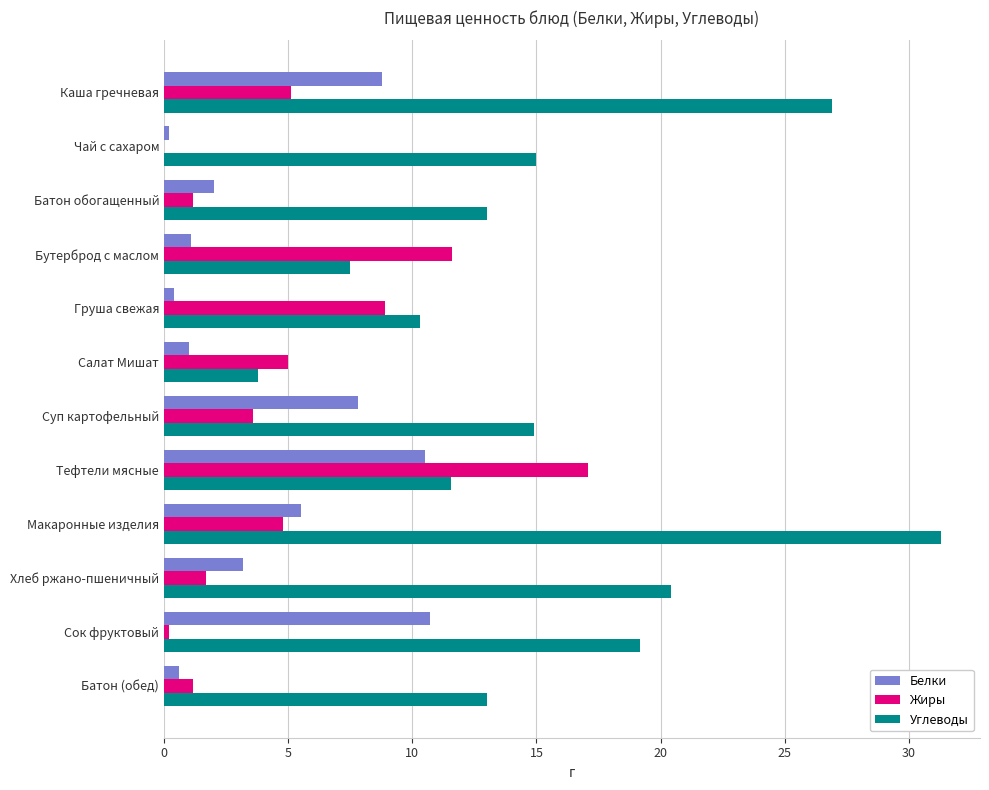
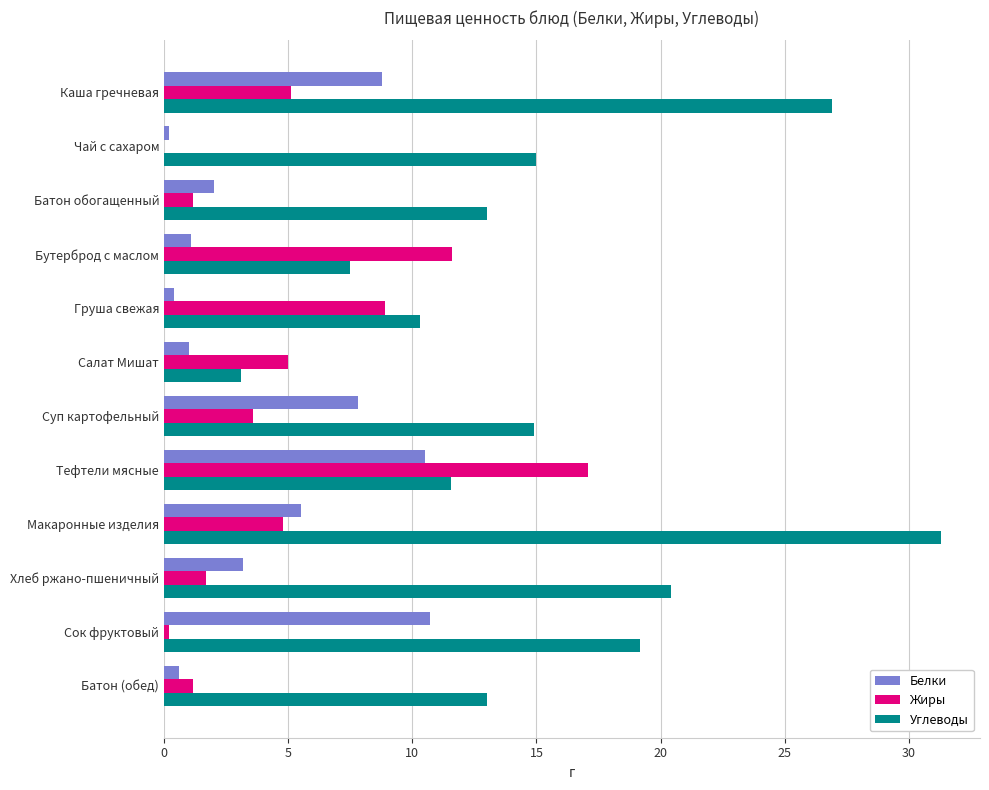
  {
    "Белки": {
      "Каша гречневая": 8.8,
      "Чай с сахаром": 0.2,
      "Батон обогащенный": 2.0,
      "Бутерброд с маслом": 1.1,
      "Груша свежая": 0.4,
      "Салат Мишат": 1.0,
      "Суп картофельный": 7.8,
      "Тефтели мясные": 10.5,
      "Макаронные изделия": 5.5,
      "Хлеб ржано-пшеничный": 3.2,
      "Сок фруктовый": 10.7,
      "Батон (обед)": 0.6
    },
    "Жиры": {
      "Каша гречневая": 5.1,
      "Чай с сахаром": 0.0,
      "Батон обогащенный": 1.2,
      "Бутерброд с маслом": 11.6,
      "Груша свежая": 8.9,
      "Салат Мишат": 5.0,
      "Суп картофельный": 3.6,
      "Тефтели мясные": 17.1,
      "Макаронные изделия": 4.8,
      "Хлеб ржано-пшеничный": 1.7,
      "Сок фруктовый": 0.2,
      "Батон (обед)": 1.2
    },
    "Углеводы": {
      "Каша гречневая": 26.9,
      "Чай с сахаром": 15.0,
      "Батон обогащенный": 13.0,
      "Бутерброд с маслом": 7.5,
      "Груша свежая": 10.3,
-     "Салат Мишат": 3.8,
+     "Салат Мишат": 3.1,
      "Суп картофельный": 14.9,
      "Тефтели мясные": 11.6,
      "Макаронные изделия": 31.3,
      "Хлеб ржано-пшеничный": 20.4,
      "Сок фруктовый": 19.2,
      "Батон (обед)": 13.0
    }
  }
